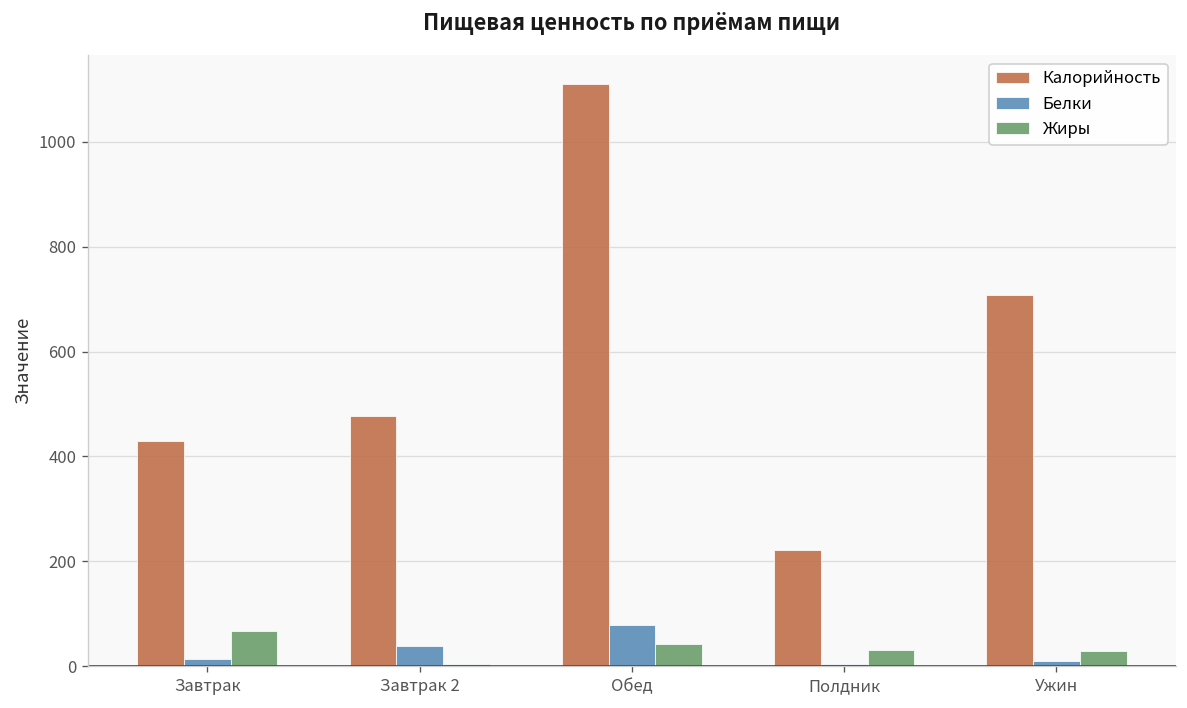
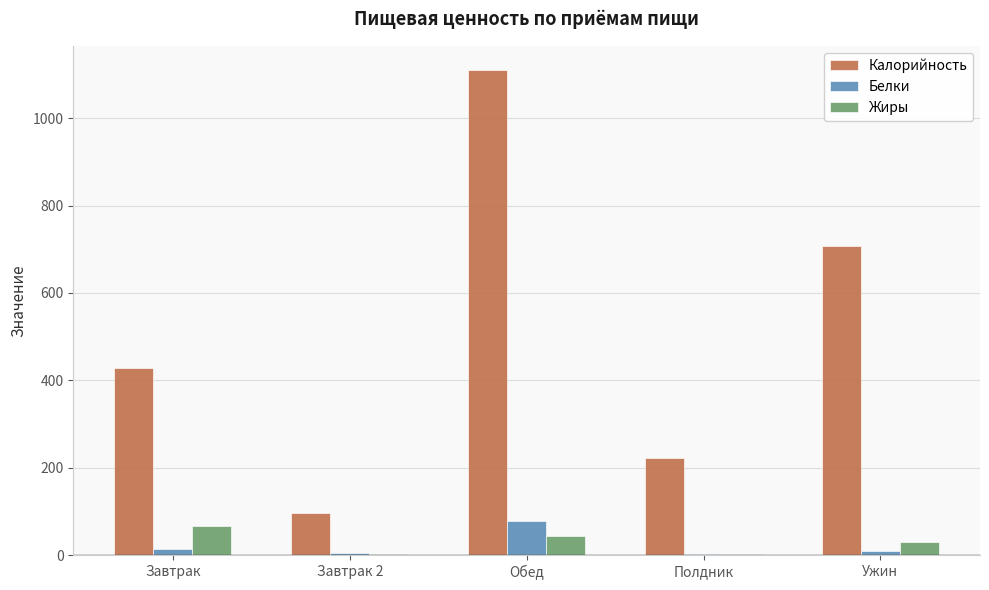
  {
    "Калорийность": {
      "Завтрак": 430,
-     "Завтрак 2": 480,
+     "Завтрак 2": 100,
      "Обед": 1110,
      "Полдник": 220,
      "Ужин": 710
    },
    "Белки": {
      "Завтрак": 10,
-     "Завтрак 2": 40,
+     "Завтрак 2": 0,
      "Обед": 80,
      "Ужин": 10
    },
    "Жиры": {
      "Завтрак": 70,
      "Обед": 40,
-     "Полдник": 30,
+     "Полдник": 0,
      "Ужин": 30
    }
  }
